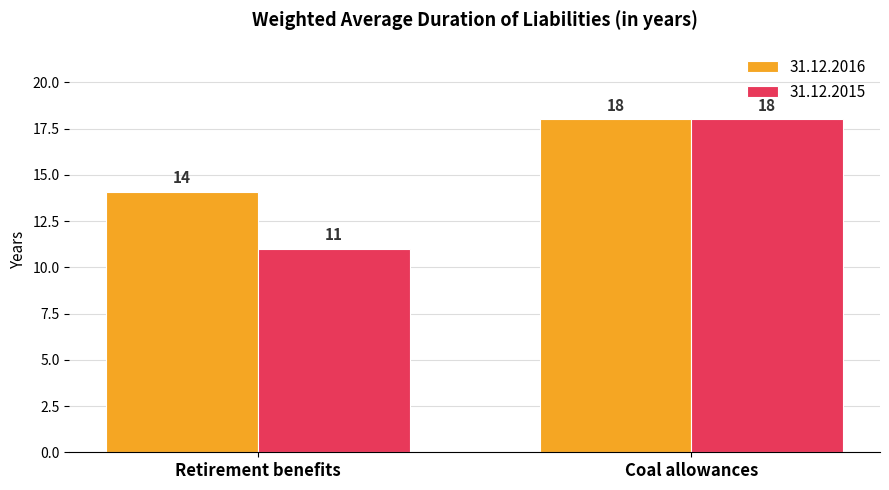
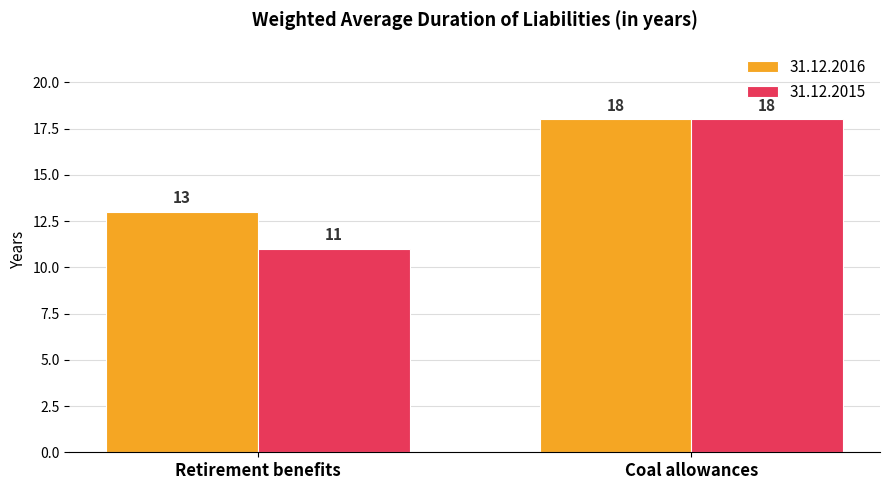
  {
    "31.12.2016": {
-     "Retirement benefits": 14,
+     "Retirement benefits": 13,
      "Coal allowances": 18
    },
    "31.12.2015": {
      "Retirement benefits": 11,
      "Coal allowances": 18
    }
  }
